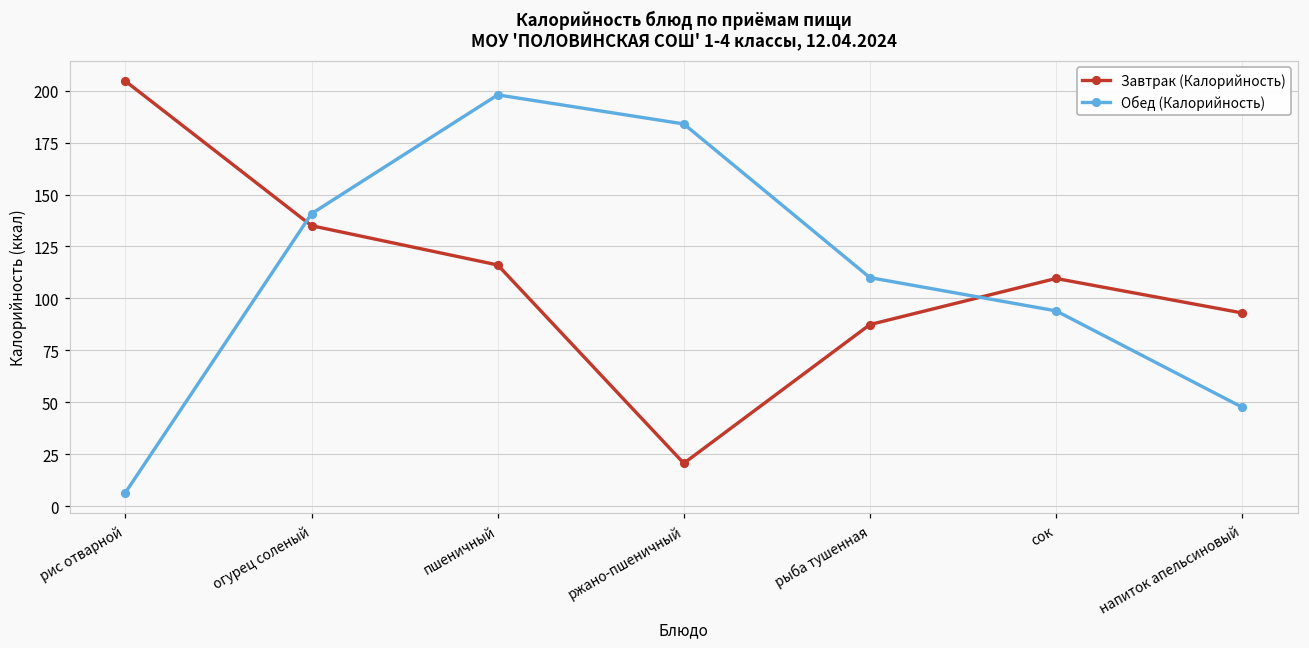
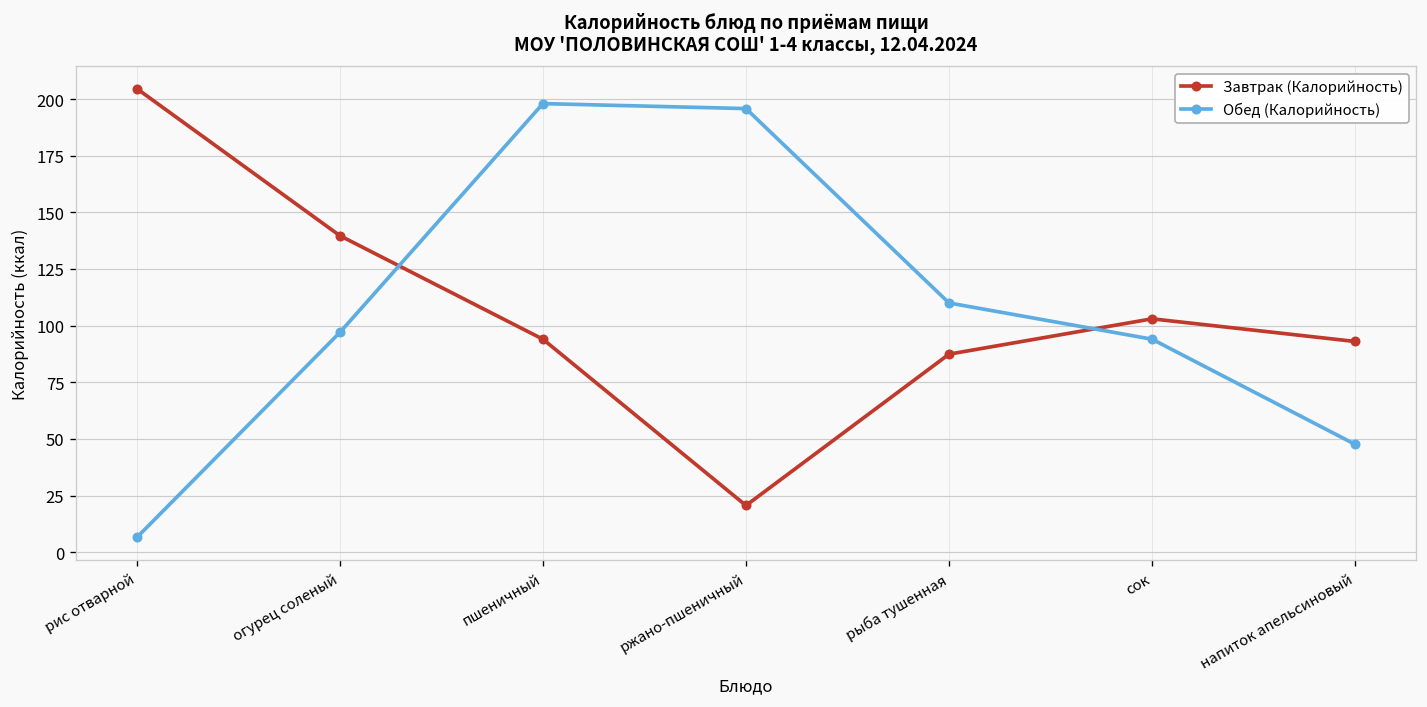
  {
    "Завтрак (Калорийность)": {
      "рис отварной": 205,
-     "огурец соленый": 135,
-     "пшеничный": 116,
+     "огурец соленый": 140,
+     "пшеничный": 94,
      "ржано-пшеничный": 21,
      "рыба тушенная": 87,
-     "сок": 110,
+     "сок": 103,
      "напиток апельсиновый": 93
    },
    "Обед (Калорийность)": {
      "рис отварной": 7,
-     "огурец соленый": 141,
+     "огурец соленый": 97,
      "пшеничный": 198,
-     "ржано-пшеничный": 184,
+     "ржано-пшеничный": 196,
      "рыба тушенная": 110,
      "сок": 94,
      "напиток апельсиновый": 48
    }
  }
